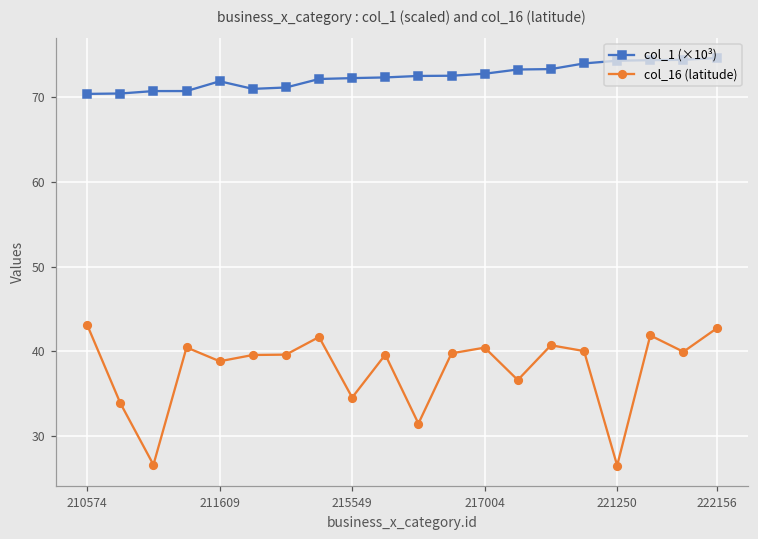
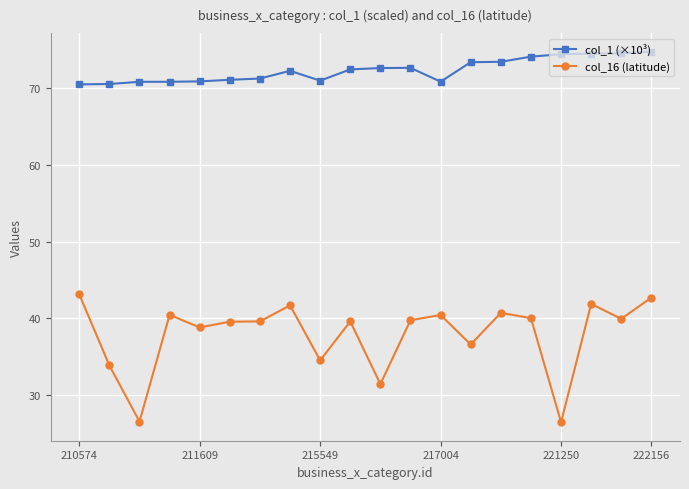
  {
    "col_1 (×10³)": {
      "210574": 70,
-     "211609": 72,
-     "215549": 72,
-     "217004": 73
+     "211609": 71,
+     "215549": 71,
+     "217004": 71
    },
    "col_16 (latitude)": {
      "210574": 43,
      "211609": 39,
      "215549": 35,
      "217004": 40,
      "221250": 27,
      "222156": 43
    }
  }
